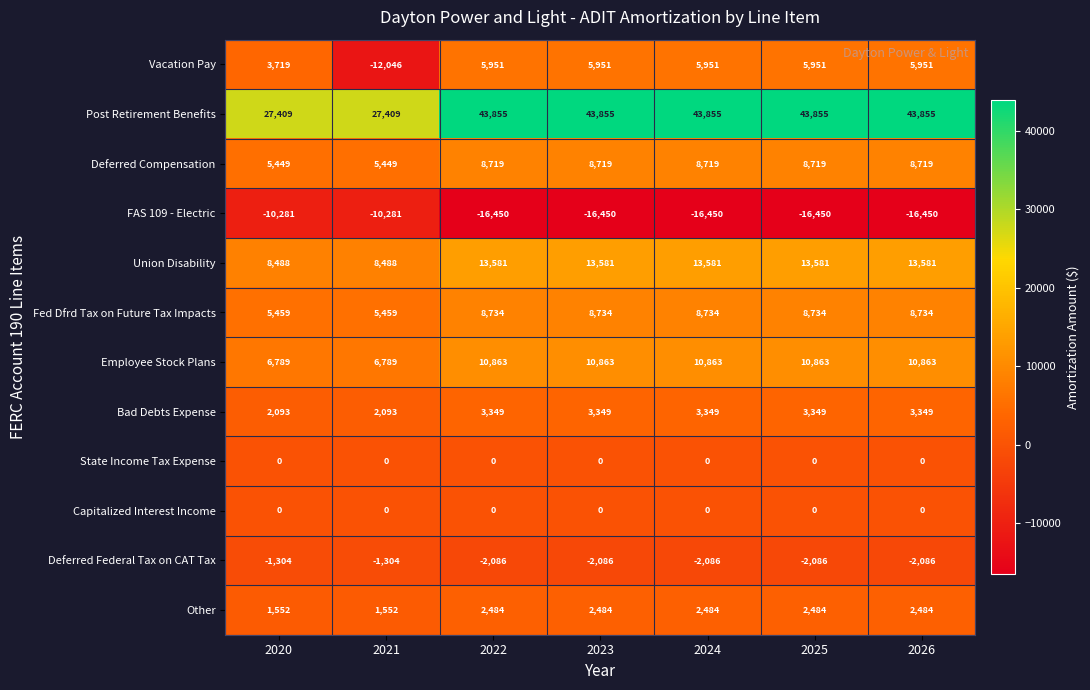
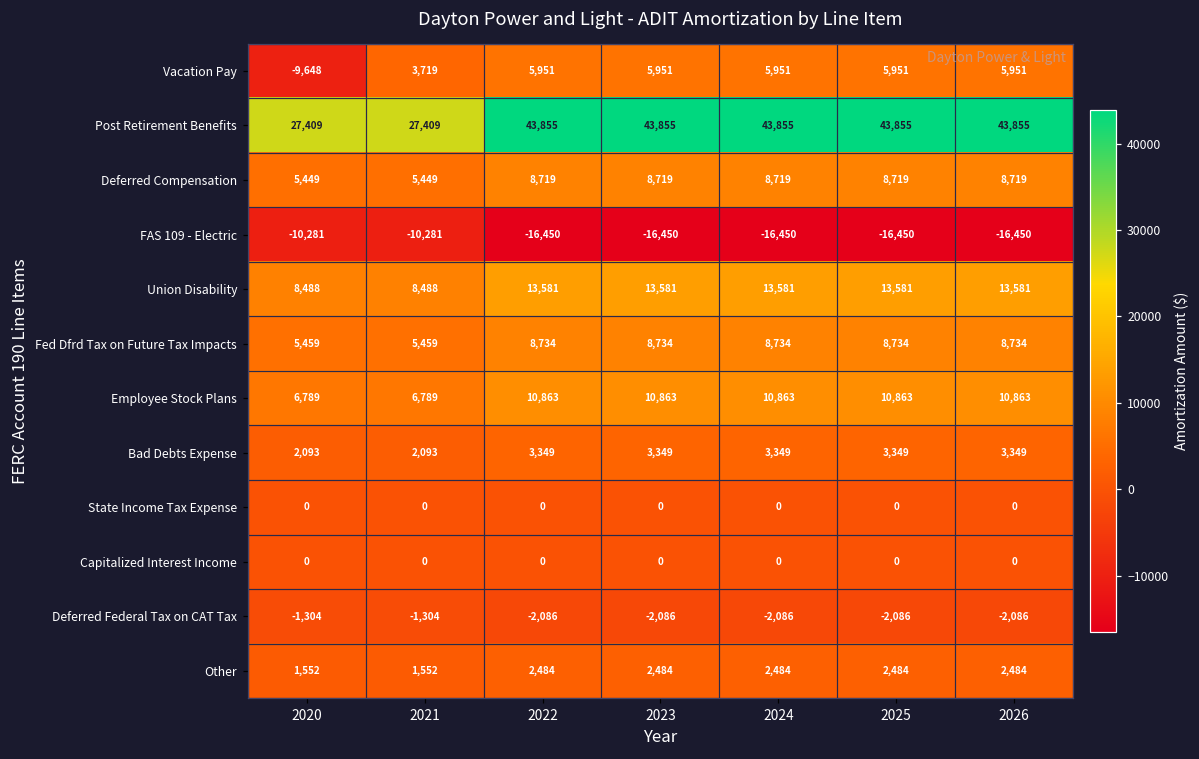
  {
    "Vacation Pay": {
-     "2020": "3,719",
-     "2021": "-12,046",
+     "2020": "-9,648",
+     "2021": "3,719",
      "2022": "5,951",
      "2023": "5,951",
      "2024": "5,951",
      "2025": "5,951"
    },
    "Post Retirement Benefits": {
      "2020": "27,409",
      "2021": "27,409",
      "2022": "43,855",
      "2023": "43,855",
      "2024": "43,855",
      "2025": "43,855",
      "2026": "43,855"
    },
    "Deferred Compensation": {
      "2020": "5,449",
      "2021": "5,449",
      "2022": "8,719",
      "2023": "8,719",
      "2024": "8,719",
      "2025": "8,719",
      "2026": "8,719"
    },
    "FAS 109 - Electric": {
      "2020": "-10,281",
      "2021": "-10,281",
      "2022": "-16,450",
      "2023": "-16,450",
      "2024": "-16,450",
      "2025": "-16,450",
      "2026": "-16,450"
    },
    "Union Disability": {
      "2020": "8,488",
      "2021": "8,488",
      "2022": "13,581",
      "2023": "13,581",
      "2024": "13,581",
      "2025": "13,581",
      "2026": "13,581"
    },
    "Fed Dfrd Tax on Future Tax Impacts": {
      "2020": "5,459",
      "2021": "5,459",
      "2022": "8,734",
      "2023": "8,734",
      "2024": "8,734",
      "2025": "8,734",
      "2026": "8,734"
    },
    "Employee Stock Plans": {
      "2020": "6,789",
      "2021": "6,789",
      "2022": "10,863",
      "2023": "10,863",
      "2024": "10,863",
      "2025": "10,863",
      "2026": "10,863"
    },
    "Bad Debts Expense": {
      "2020": "2,093",
      "2021": "2,093",
      "2022": "3,349",
      "2023": "3,349",
      "2024": "3,349",
      "2025": "3,349",
      "2026": "3,349"
    },
    "State Income Tax Expense": {
      "2020": "0",
      "2021": "0",
      "2022": "0",
      "2023": "0",
      "2024": "0",
      "2025": "0",
      "2026": "0"
    },
    "Capitalized Interest Income": {
      "2020": "0",
      "2021": "0",
      "2022": "0",
      "2023": "0",
      "2024": "0",
      "2025": "0",
      "2026": "0"
    },
    "Deferred Federal Tax on CAT Tax": {
      "2020": "-1,304",
      "2021": "-1,304",
      "2022": "-2,086",
      "2023": "-2,086",
      "2024": "-2,086",
      "2025": "-2,086",
      "2026": "-2,086"
    },
    "Other": {
      "2020": "1,552",
      "2021": "1,552",
      "2022": "2,484",
      "2023": "2,484",
      "2024": "2,484",
      "2025": "2,484",
      "2026": "2,484"
    }
  }
